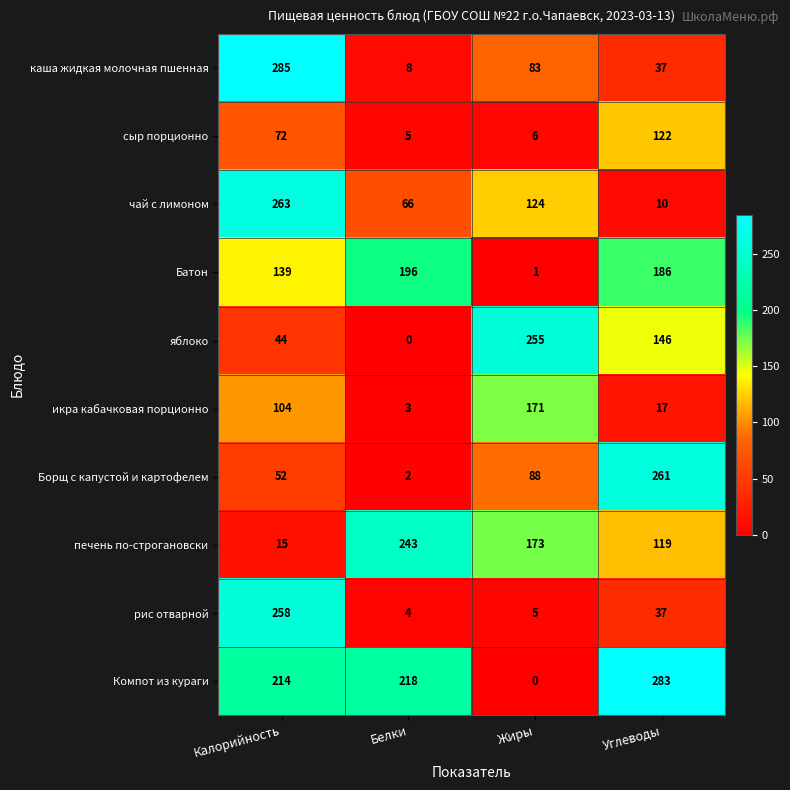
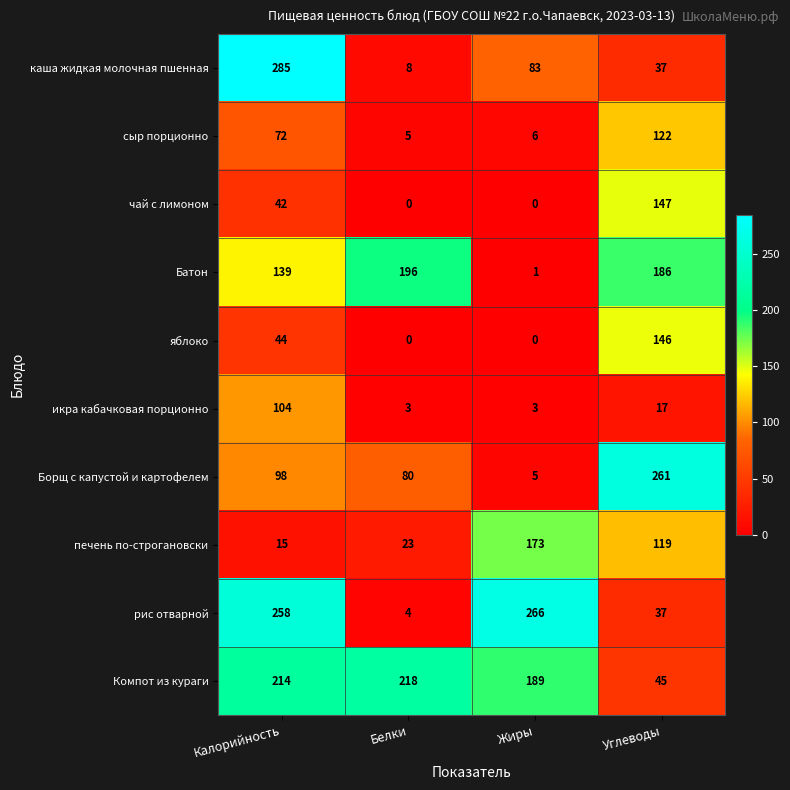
  {
    "каша жидкая молочная пшенная": {
      "Калорийность": 285,
      "Белки": 8,
      "Жиры": 83,
      "Углеводы": 37
    },
    "сыр порционно": {
      "Калорийность": 72,
      "Белки": 5,
      "Жиры": 6,
      "Углеводы": 122
    },
    "чай с лимоном": {
-     "Калорийность": 263,
-     "Белки": 66,
-     "Жиры": 124,
-     "Углеводы": 10
+     "Калорийность": 42,
+     "Белки": 0,
+     "Жиры": 0,
+     "Углеводы": 147
    },
    "Батон": {
      "Калорийность": 139,
      "Белки": 196,
      "Жиры": 1,
      "Углеводы": 186
    },
    "яблоко": {
      "Калорийность": 44,
      "Белки": 0,
-     "Жиры": 255,
+     "Жиры": 0,
      "Углеводы": 146
    },
    "икра кабачковая порционно": {
      "Калорийность": 104,
      "Белки": 3,
-     "Жиры": 171,
+     "Жиры": 3,
      "Углеводы": 17
    },
    "Борщ с капустой и картофелем": {
-     "Калорийность": 52,
-     "Белки": 2,
-     "Жиры": 88,
+     "Калорийность": 98,
+     "Белки": 80,
+     "Жиры": 5,
      "Углеводы": 261
    },
    "печень по-строгановски": {
      "Калорийность": 15,
-     "Белки": 243,
+     "Белки": 23,
      "Жиры": 173,
      "Углеводы": 119
    },
    "рис отварной": {
      "Калорийность": 258,
      "Белки": 4,
-     "Жиры": 5,
+     "Жиры": 266,
      "Углеводы": 37
    },
    "Компот из кураги": {
      "Калорийность": 214,
      "Белки": 218,
-     "Жиры": 0,
-     "Углеводы": 283
+     "Жиры": 189,
+     "Углеводы": 45
    }
  }
